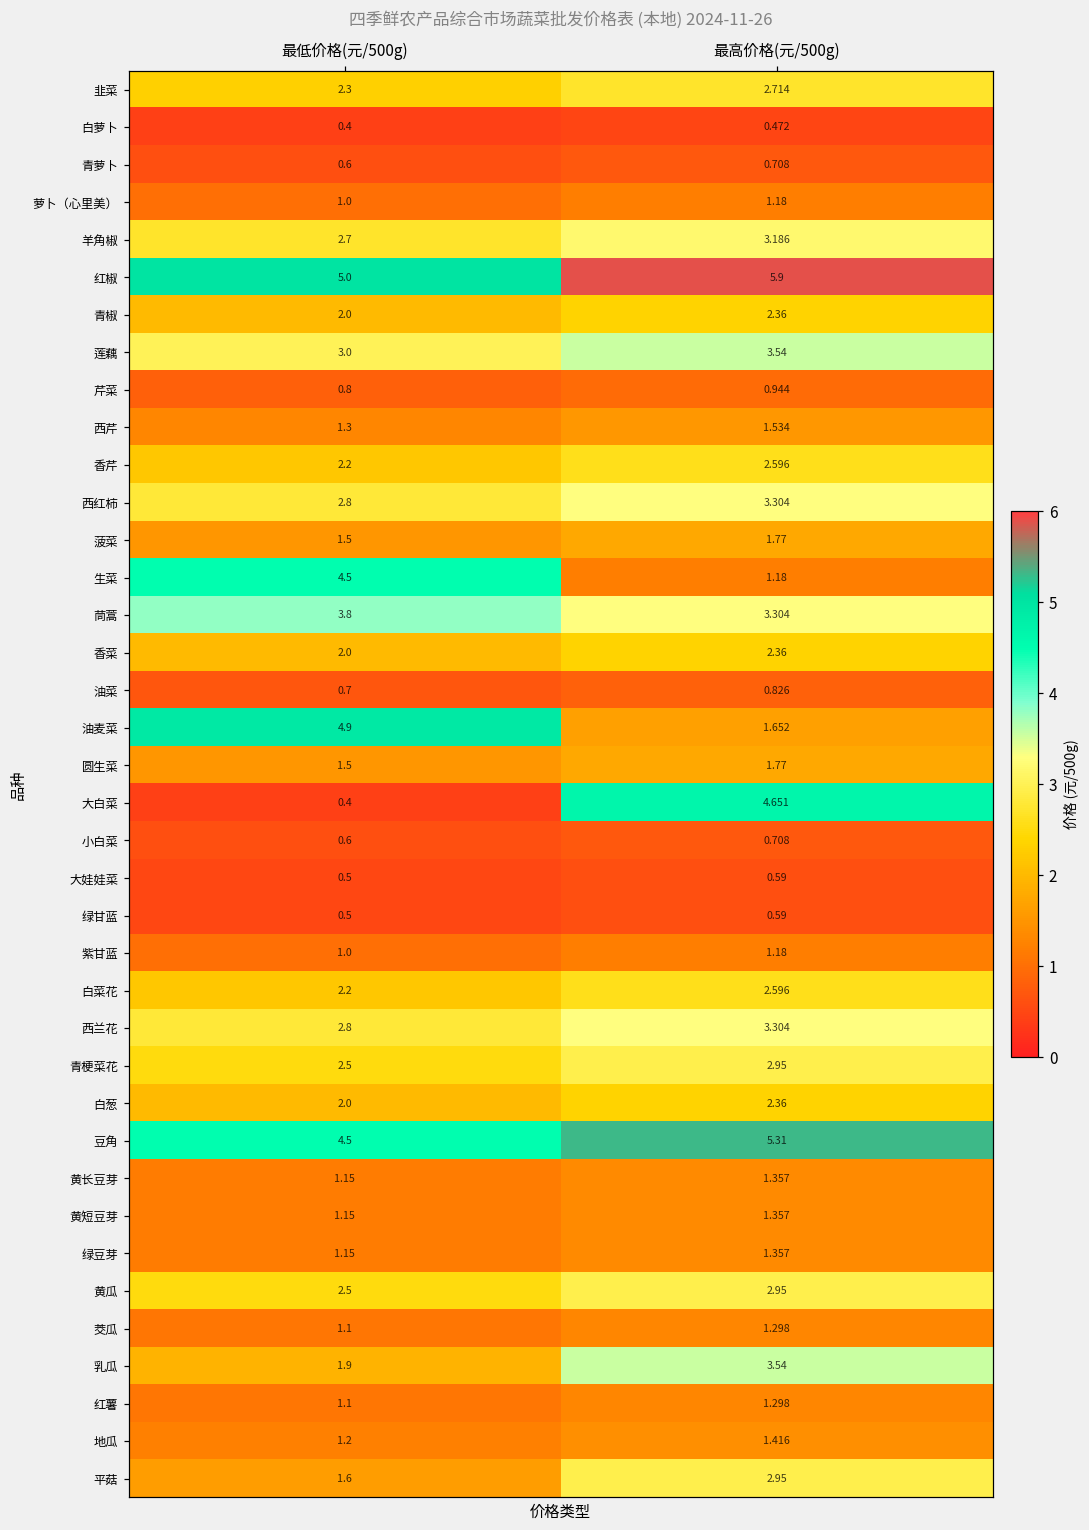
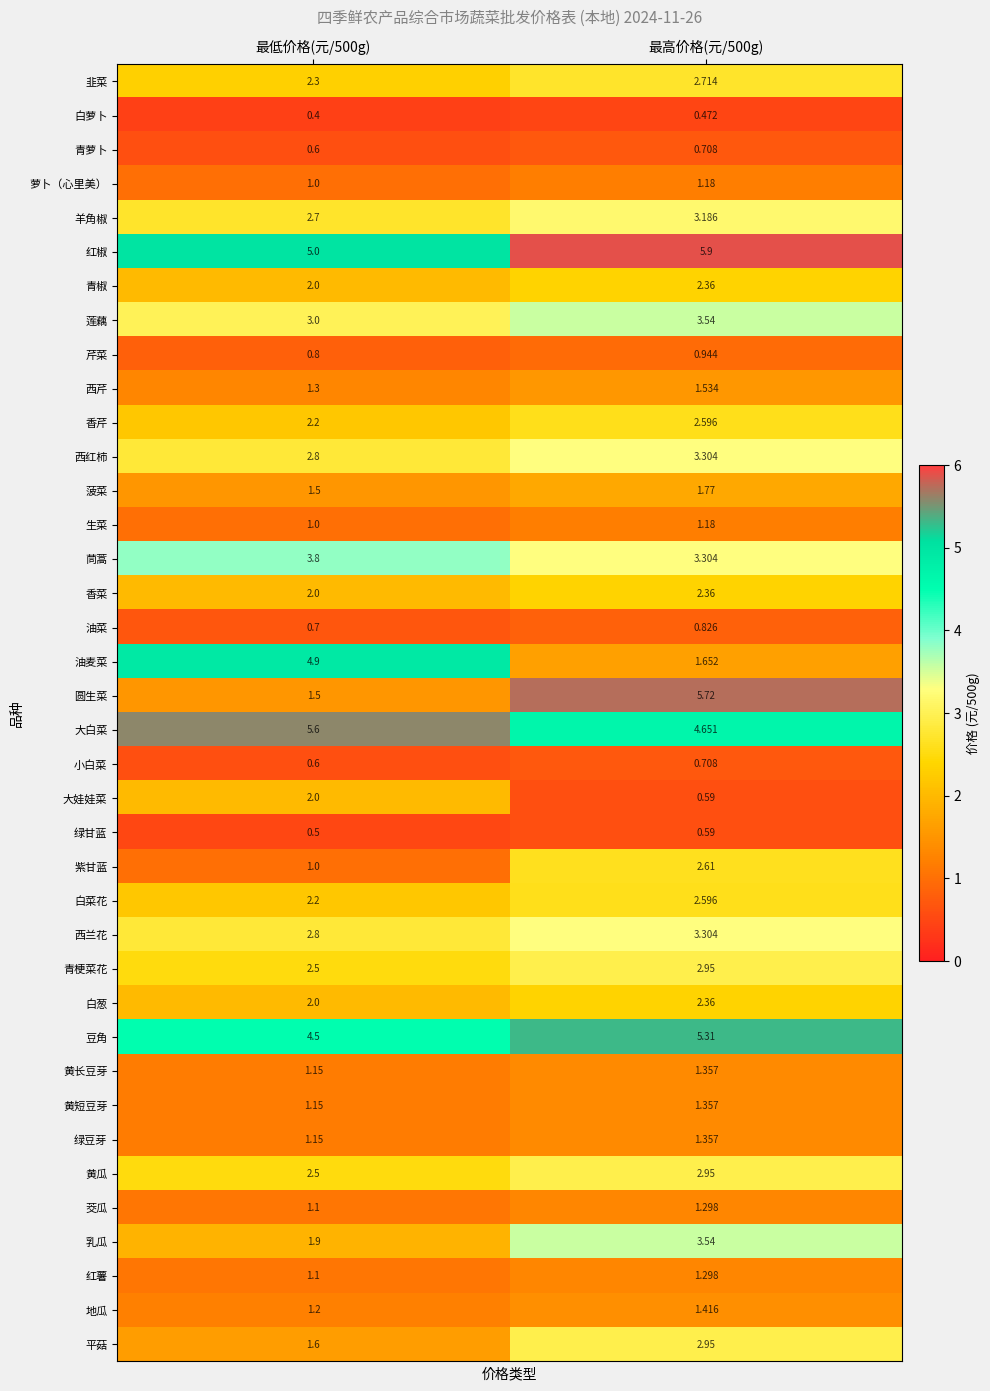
  {
    "韭菜": {
      "最低价格(元/500g)": 2.3,
      "最高价格(元/500g)": 2.714
    },
    "白萝卜": {
      "最低价格(元/500g)": 0.4,
      "最高价格(元/500g)": 0.472
    },
    "青萝卜": {
      "最低价格(元/500g)": 0.6,
      "最高价格(元/500g)": 0.708
    },
    "萝卜（心里美）": {
      "最低价格(元/500g)": 1.0,
      "最高价格(元/500g)": 1.18
    },
    "羊角椒": {
      "最低价格(元/500g)": 2.7,
      "最高价格(元/500g)": 3.186
    },
    "红椒": {
      "最低价格(元/500g)": 5.0,
      "最高价格(元/500g)": 5.9
    },
    "青椒": {
      "最低价格(元/500g)": 2.0,
      "最高价格(元/500g)": 2.36
    },
    "莲藕": {
      "最低价格(元/500g)": 3.0,
      "最高价格(元/500g)": 3.54
    },
    "芹菜": {
      "最低价格(元/500g)": 0.8,
      "最高价格(元/500g)": 0.944
    },
    "西芹": {
      "最低价格(元/500g)": 1.3,
      "最高价格(元/500g)": 1.534
    },
    "香芹": {
      "最低价格(元/500g)": 2.2,
      "最高价格(元/500g)": 2.596
    },
    "西红柿": {
      "最低价格(元/500g)": 2.8,
      "最高价格(元/500g)": 3.304
    },
    "菠菜": {
      "最低价格(元/500g)": 1.5,
      "最高价格(元/500g)": 1.77
    },
    "生菜": {
-     "最低价格(元/500g)": 4.5,
+     "最低价格(元/500g)": 1.0,
      "最高价格(元/500g)": 1.18
    },
    "茼蒿": {
      "最低价格(元/500g)": 3.8,
      "最高价格(元/500g)": 3.304
    },
    "香菜": {
      "最低价格(元/500g)": 2.0,
      "最高价格(元/500g)": 2.36
    },
    "油菜": {
      "最低价格(元/500g)": 0.7,
      "最高价格(元/500g)": 0.826
    },
    "油麦菜": {
      "最低价格(元/500g)": 4.9,
      "最高价格(元/500g)": 1.652
    },
    "圆生菜": {
      "最低价格(元/500g)": 1.5,
-     "最高价格(元/500g)": 1.77
+     "最高价格(元/500g)": 5.72
    },
    "大白菜": {
-     "最低价格(元/500g)": 0.4,
+     "最低价格(元/500g)": 5.6,
      "最高价格(元/500g)": 4.651
    },
    "小白菜": {
      "最低价格(元/500g)": 0.6,
      "最高价格(元/500g)": 0.708
    },
    "大娃娃菜": {
-     "最低价格(元/500g)": 0.5,
+     "最低价格(元/500g)": 2.0,
      "最高价格(元/500g)": 0.59
    },
    "绿甘蓝": {
      "最低价格(元/500g)": 0.5,
      "最高价格(元/500g)": 0.59
    },
    "紫甘蓝": {
      "最低价格(元/500g)": 1.0,
-     "最高价格(元/500g)": 1.18
+     "最高价格(元/500g)": 2.61
    },
    "白菜花": {
      "最低价格(元/500g)": 2.2,
      "最高价格(元/500g)": 2.596
    },
    "西兰花": {
      "最低价格(元/500g)": 2.8,
      "最高价格(元/500g)": 3.304
    },
    "青梗菜花": {
      "最低价格(元/500g)": 2.5,
      "最高价格(元/500g)": 2.95
    },
    "白葱": {
      "最低价格(元/500g)": 2.0,
      "最高价格(元/500g)": 2.36
    },
    "豆角": {
      "最低价格(元/500g)": 4.5,
      "最高价格(元/500g)": 5.31
    },
    "黄长豆芽": {
      "最低价格(元/500g)": 1.15,
      "最高价格(元/500g)": 1.357
    },
    "黄短豆芽": {
      "最低价格(元/500g)": 1.15,
      "最高价格(元/500g)": 1.357
    },
    "绿豆芽": {
      "最低价格(元/500g)": 1.15,
      "最高价格(元/500g)": 1.357
    },
    "黄瓜": {
      "最低价格(元/500g)": 2.5,
      "最高价格(元/500g)": 2.95
    },
    "茭瓜": {
      "最低价格(元/500g)": 1.1,
      "最高价格(元/500g)": 1.298
    },
    "乳瓜": {
      "最低价格(元/500g)": 1.9,
      "最高价格(元/500g)": 3.54
    },
    "红薯": {
      "最低价格(元/500g)": 1.1,
      "最高价格(元/500g)": 1.298
    },
    "地瓜": {
      "最低价格(元/500g)": 1.2,
      "最高价格(元/500g)": 1.416
    },
    "平菇": {
      "最低价格(元/500g)": 1.6,
      "最高价格(元/500g)": 2.95
    }
  }
